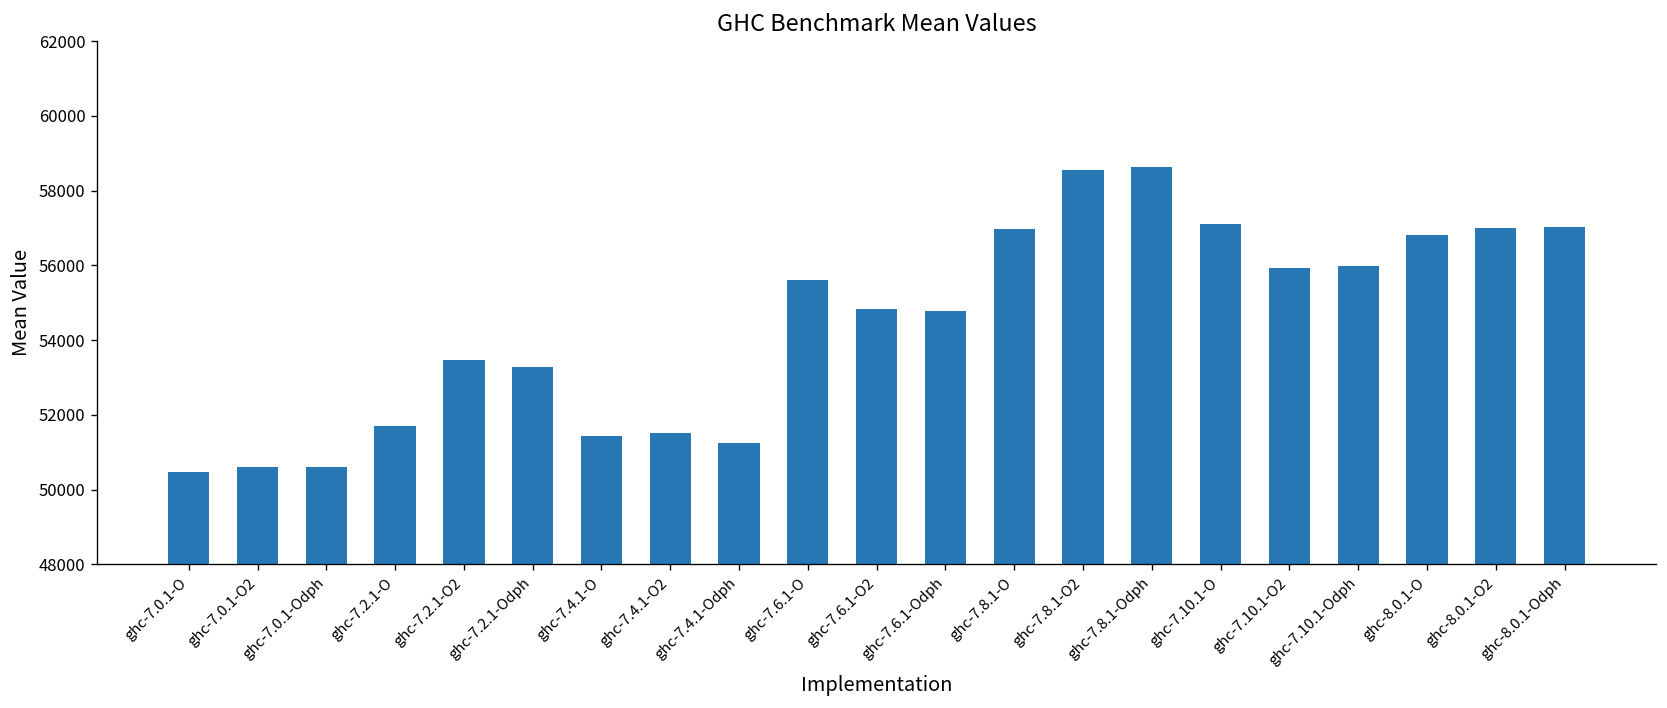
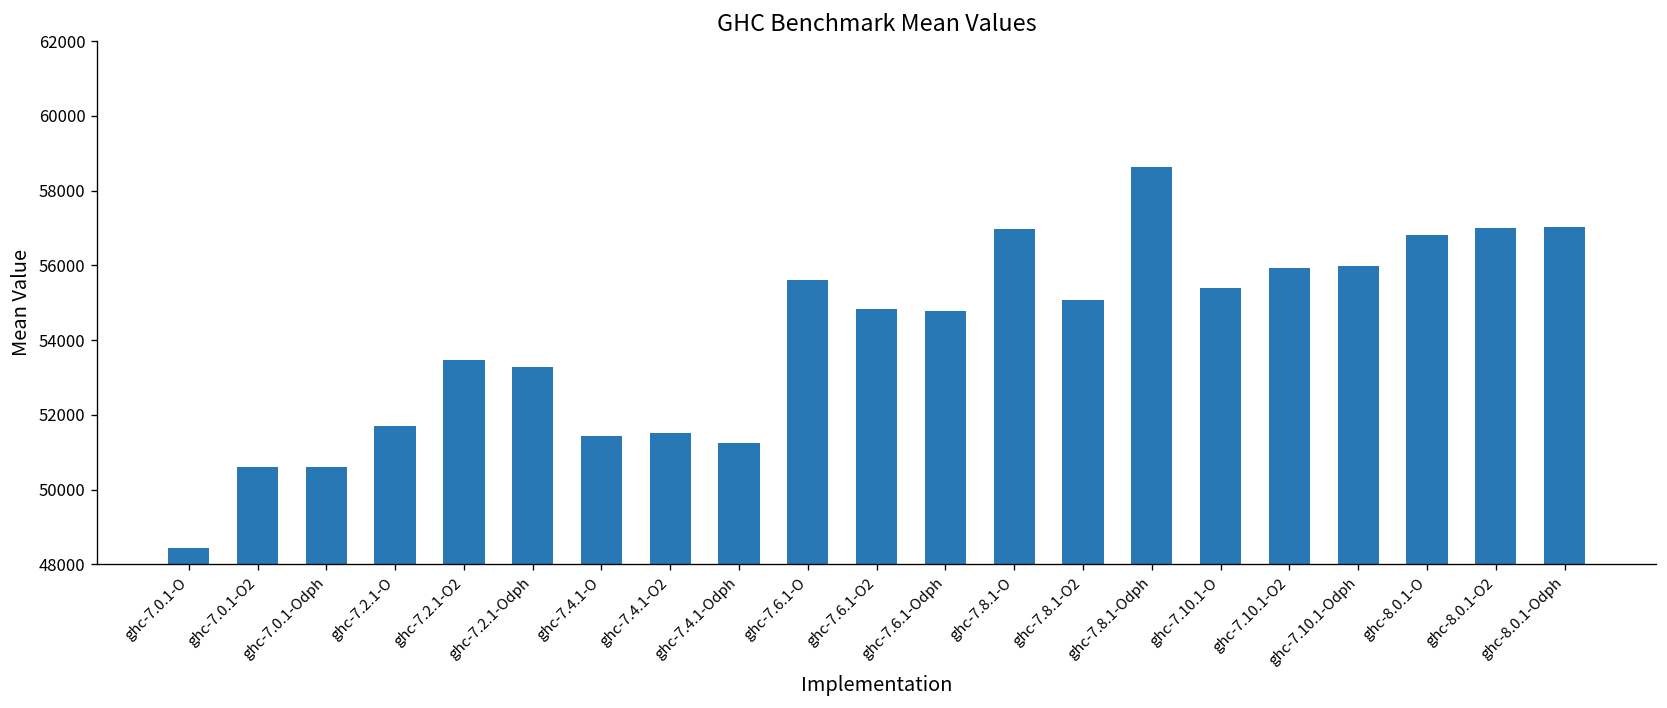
  {
-   "ghc-7.0.1-O": 50500,
+   "ghc-7.0.1-O": 48400,
    "ghc-7.0.1-O2": 50600,
    "ghc-7.0.1-Odph": 50600,
    "ghc-7.2.1-O": 51700,
    "ghc-7.2.1-O2": 53500,
    "ghc-7.2.1-Odph": 53300,
    "ghc-7.4.1-O": 51400,
    "ghc-7.4.1-O2": 51500,
    "ghc-7.4.1-Odph": 51200,
    "ghc-7.6.1-O": 55600,
    "ghc-7.6.1-O2": 54800,
    "ghc-7.6.1-Odph": 54800,
    "ghc-7.8.1-O": 57000,
-   "ghc-7.8.1-O2": 58600,
+   "ghc-7.8.1-O2": 55100,
    "ghc-7.8.1-Odph": 58600,
-   "ghc-7.10.1-O": 57100,
+   "ghc-7.10.1-O": 55400,
    "ghc-7.10.1-O2": 55900,
    "ghc-7.10.1-Odph": 56000,
    "ghc-8.0.1-O": 56800,
    "ghc-8.0.1-O2": 57000,
    "ghc-8.0.1-Odph": 57000
  }
